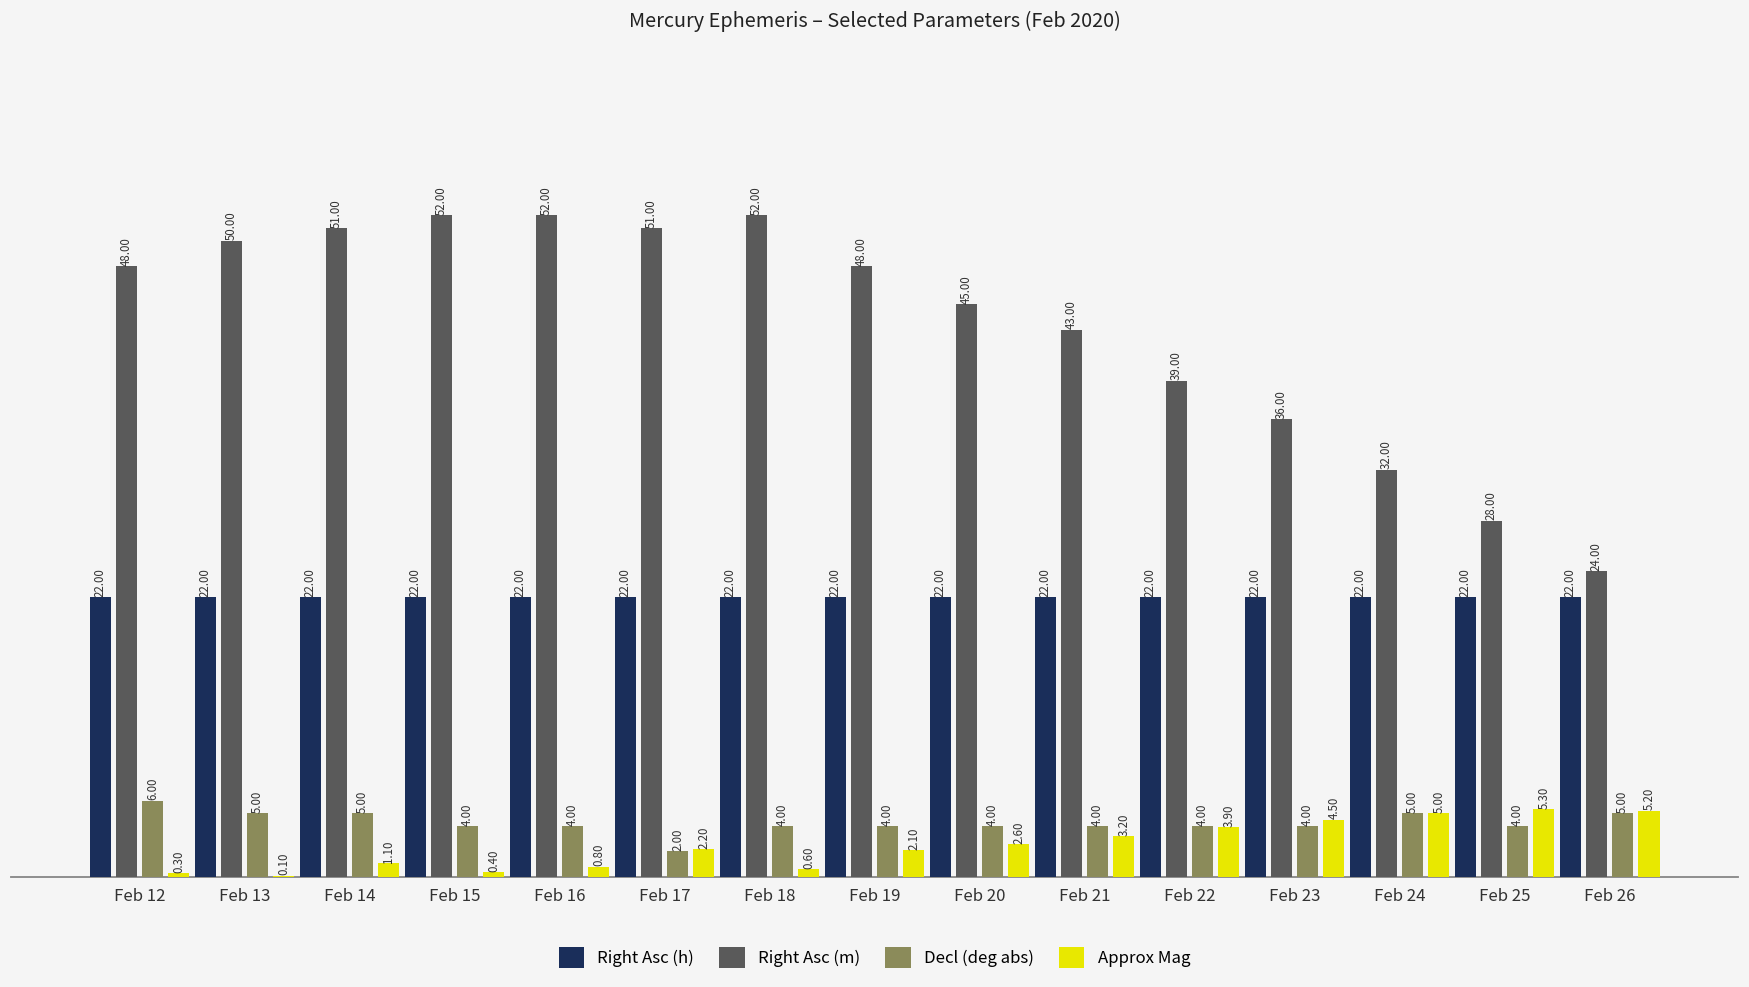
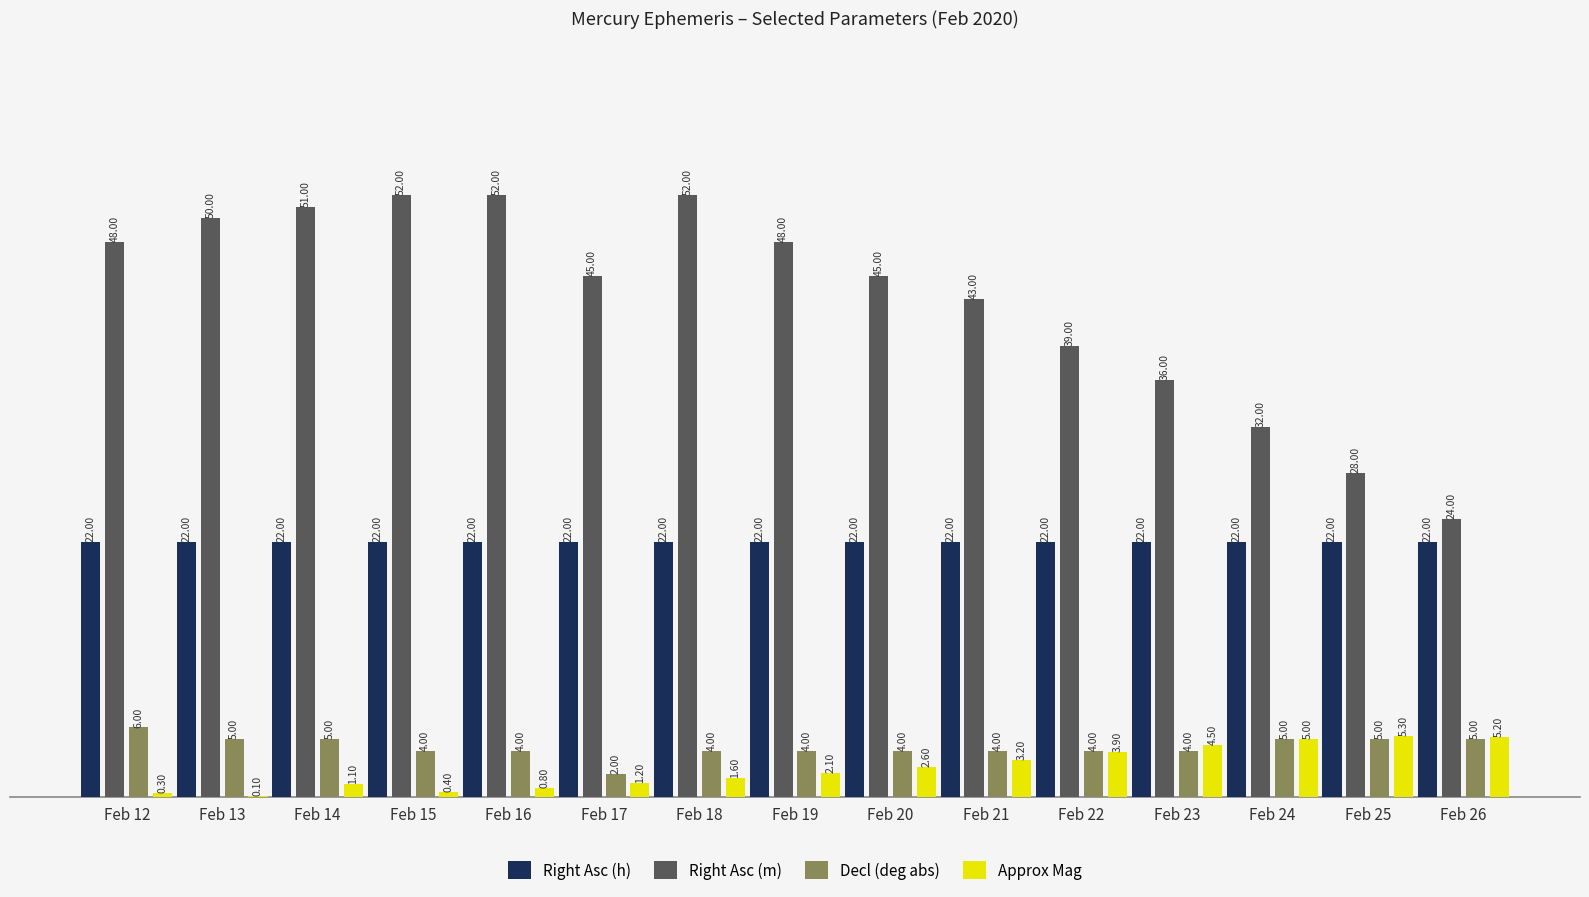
  {
    "Right Asc (h)": {
      "Feb 12": 22.00,
      "Feb 13": 22.00,
      "Feb 14": 22.00,
      "Feb 15": 22.00,
      "Feb 16": 22.00,
      "Feb 17": 22.00,
      "Feb 18": 22.00,
      "Feb 19": 22.00,
      "Feb 20": 22.00,
      "Feb 21": 22.00,
      "Feb 22": 22.00,
      "Feb 23": 22.00,
      "Feb 24": 22.00,
      "Feb 25": 22.00,
      "Feb 26": 22.00
    },
    "Right Asc (m)": {
      "Feb 12": 48.00,
      "Feb 13": 50.00,
      "Feb 14": 51.00,
      "Feb 15": 52.00,
      "Feb 16": 52.00,
-     "Feb 17": 51.00,
+     "Feb 17": 45.00,
      "Feb 18": 52.00,
      "Feb 19": 48.00,
      "Feb 20": 45.00,
      "Feb 21": 43.00,
      "Feb 22": 39.00,
      "Feb 23": 36.00,
      "Feb 24": 32.00,
      "Feb 25": 28.00,
      "Feb 26": 24.00
    },
    "Decl (deg abs)": {
      "Feb 12": 6.00,
      "Feb 13": 5.00,
      "Feb 14": 5.00,
      "Feb 15": 4.00,
      "Feb 16": 4.00,
      "Feb 17": 2.00,
      "Feb 18": 4.00,
      "Feb 19": 4.00,
      "Feb 20": 4.00,
      "Feb 21": 4.00,
      "Feb 22": 4.00,
      "Feb 23": 4.00,
      "Feb 24": 5.00,
-     "Feb 25": 4.00,
+     "Feb 25": 5.00,
      "Feb 26": 5.00
    },
    "Approx Mag": {
      "Feb 12": 0.30,
      "Feb 13": 0.10,
      "Feb 14": 1.10,
      "Feb 15": 0.40,
      "Feb 16": 0.80,
-     "Feb 17": 2.20,
-     "Feb 18": 0.60,
+     "Feb 17": 1.20,
+     "Feb 18": 1.60,
      "Feb 19": 2.10,
      "Feb 20": 2.60,
      "Feb 21": 3.20,
      "Feb 22": 3.90,
      "Feb 23": 4.50,
      "Feb 24": 5.00,
      "Feb 25": 5.30,
      "Feb 26": 5.20
    }
  }
